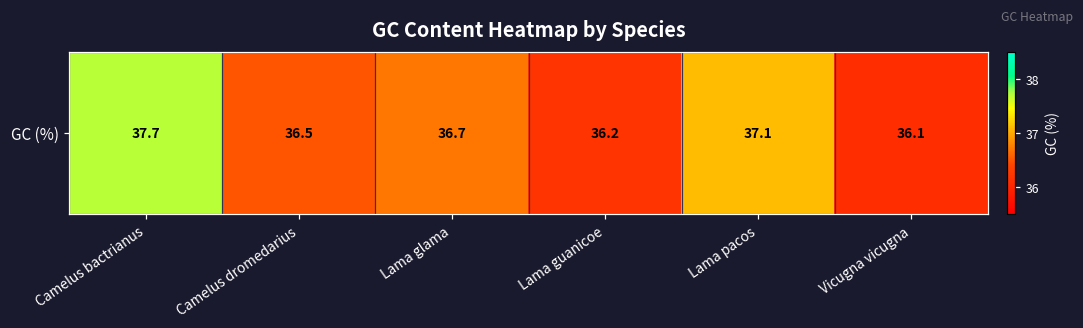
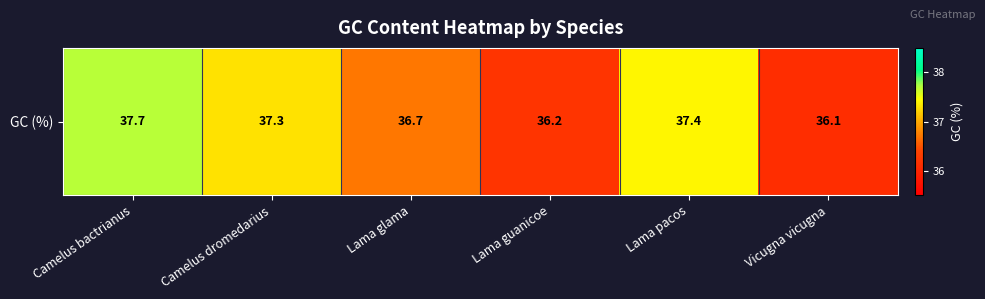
  {
    "GC (%)": {
      "Camelus bactrianus": 37.7,
-     "Camelus dromedarius": 36.5,
+     "Camelus dromedarius": 37.3,
      "Lama glama": 36.7,
      "Lama guanicoe": 36.2,
-     "Lama pacos": 37.1,
+     "Lama pacos": 37.4,
      "Vicugna vicugna": 36.1
    }
  }
